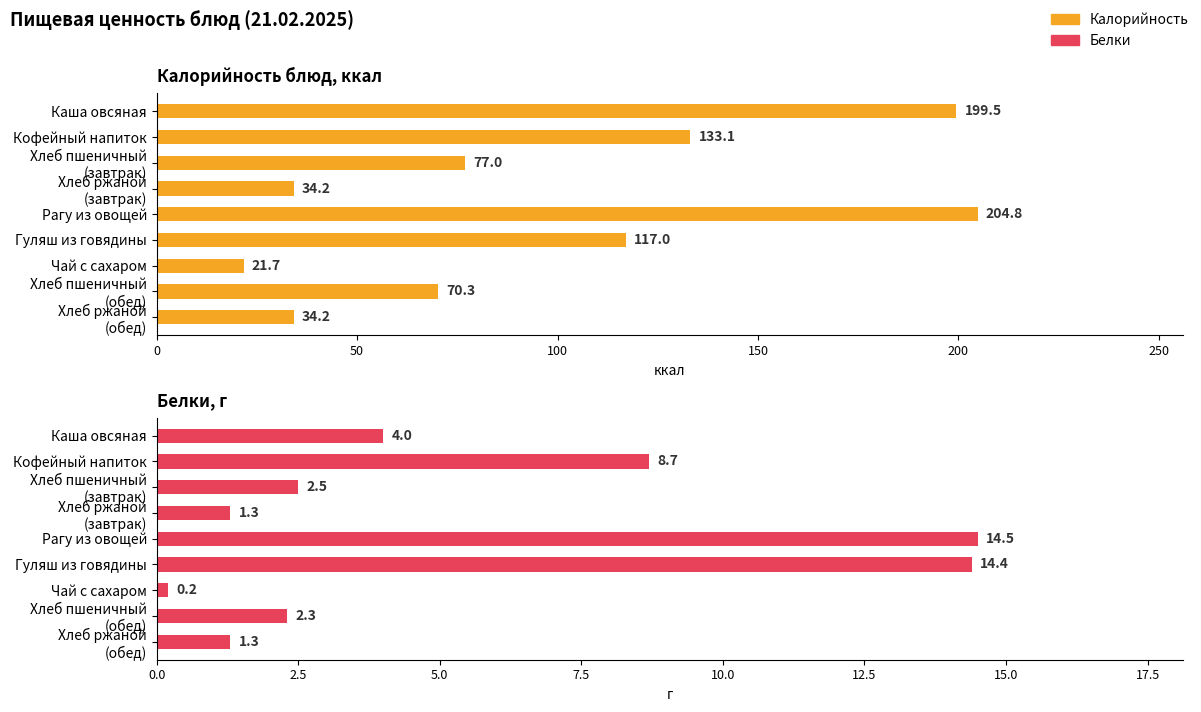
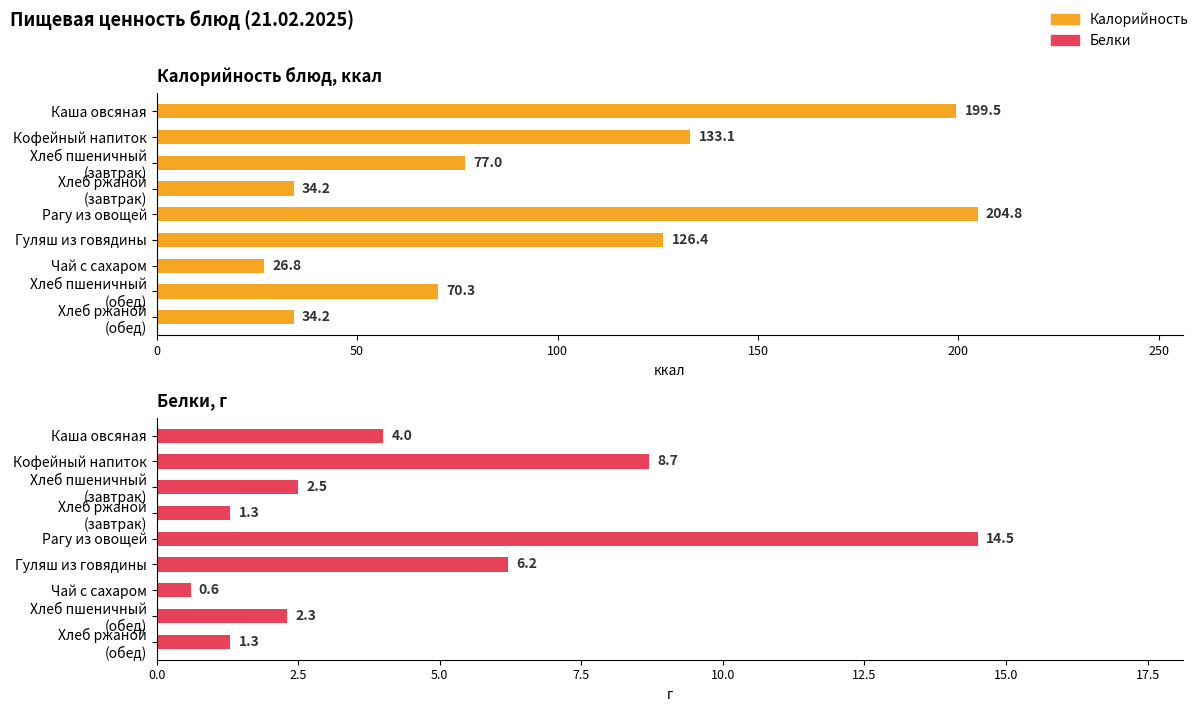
  {
    "Калорийность блюд, ккал": {
      "Каша овсяная": 199.5,
      "Кофейный напиток": 133.1,
      "Хлеб пшеничный (завтрак)": 77.0,
      "Рагу из овощей": 204.8,
-     "Гуляш из говядины": 117.0,
-     "Чай с сахаром": 21.7
+     "Гуляш из говядины": 126.4,
+     "Чай с сахаром": 26.8
    },
    "Белки, г": {
      "Каша овсяная": 4.0,
      "Кофейный напиток": 8.7,
      "Хлеб пшеничный (завтрак)": 2.5,
      "Рагу из овощей": 14.5,
-     "Гуляш из говядины": 14.4,
-     "Чай с сахаром": 0.2
+     "Гуляш из говядины": 6.2,
+     "Чай с сахаром": 0.6
    }
  }
